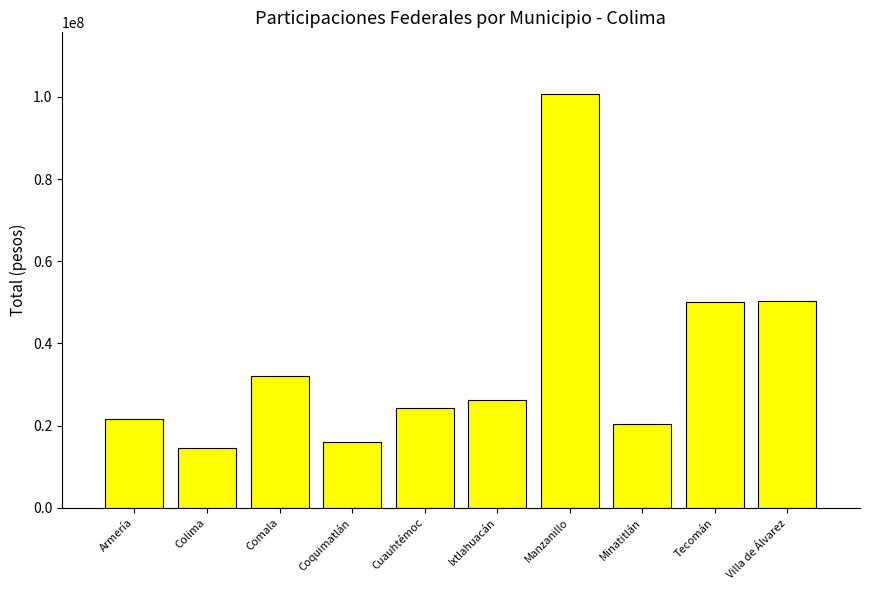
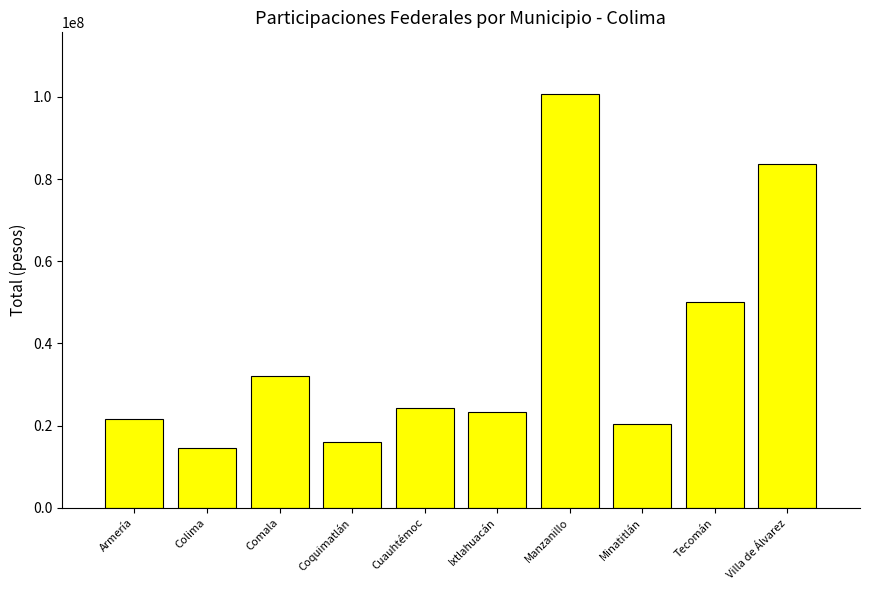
  {
    "Armería": 22000000,
    "Colima": 15000000,
    "Comala": 32000000,
    "Coquimatlán": 16000000,
    "Cuauhtémoc": 24000000,
-   "Ixtlahuacán": 26000000,
+   "Ixtlahuacán": 23000000,
    "Manzanillo": 101000000,
    "Minatitlán": 21000000,
    "Tecomán": 50000000,
-   "Villa de Álvarez": 50000000
+   "Villa de Álvarez": 84000000
  }
